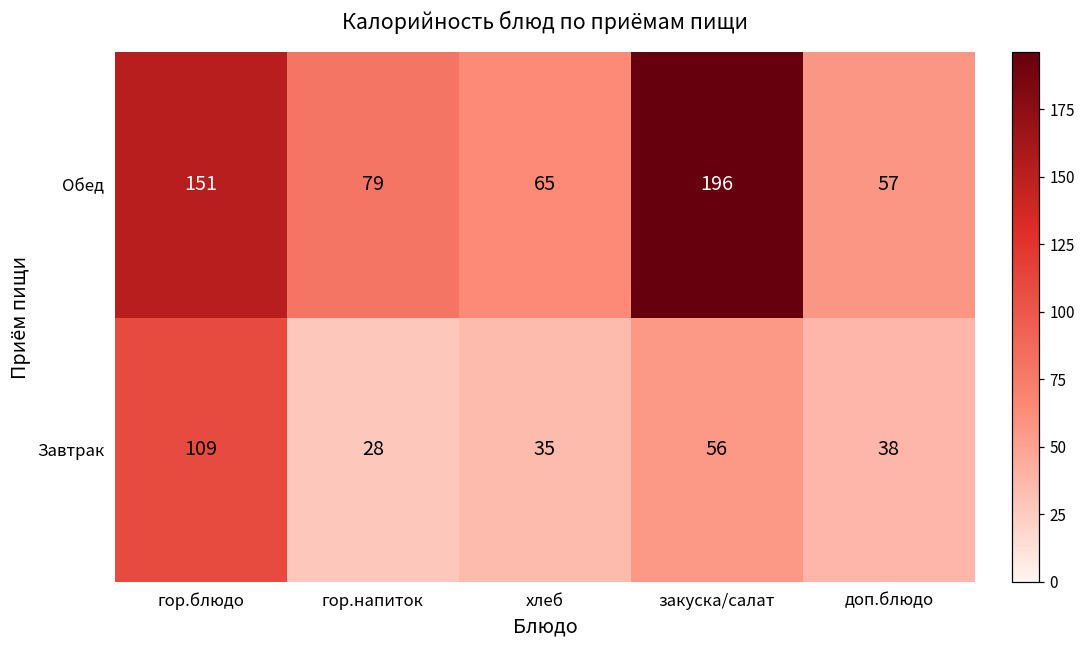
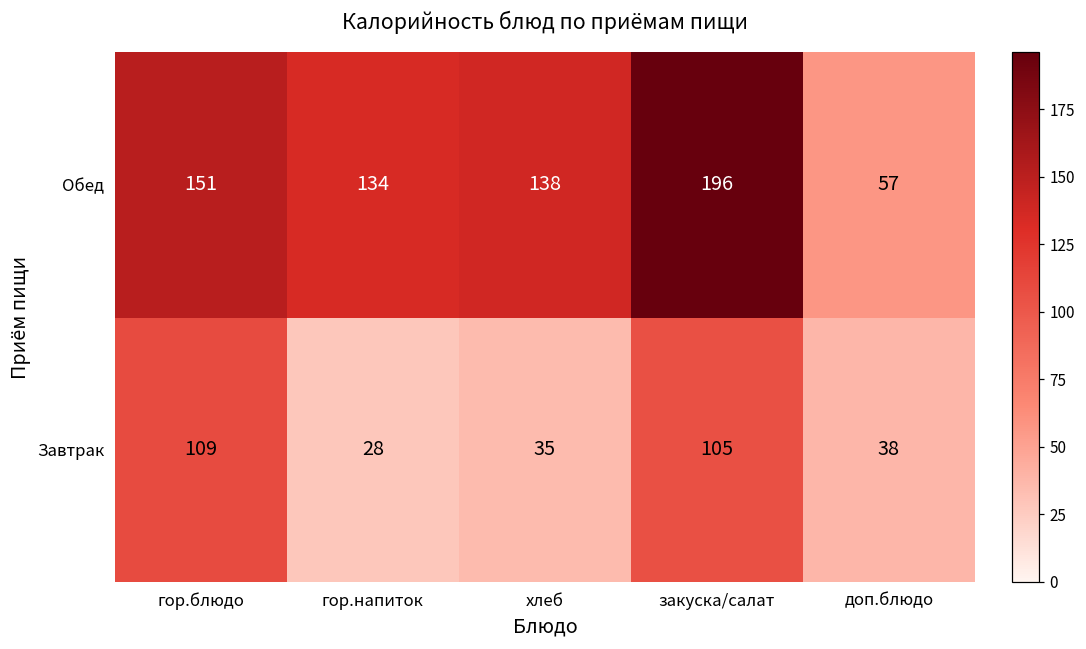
  {
    "Обед": {
      "гор.блюдо": 151,
-     "гор.напиток": 79,
-     "хлеб": 65,
+     "гор.напиток": 134,
+     "хлеб": 138,
      "закуска/салат": 196,
      "доп.блюдо": 57
    },
    "Завтрак": {
      "гор.блюдо": 109,
      "гор.напиток": 28,
      "хлеб": 35,
-     "закуска/салат": 56,
+     "закуска/салат": 105,
      "доп.блюдо": 38
    }
  }
